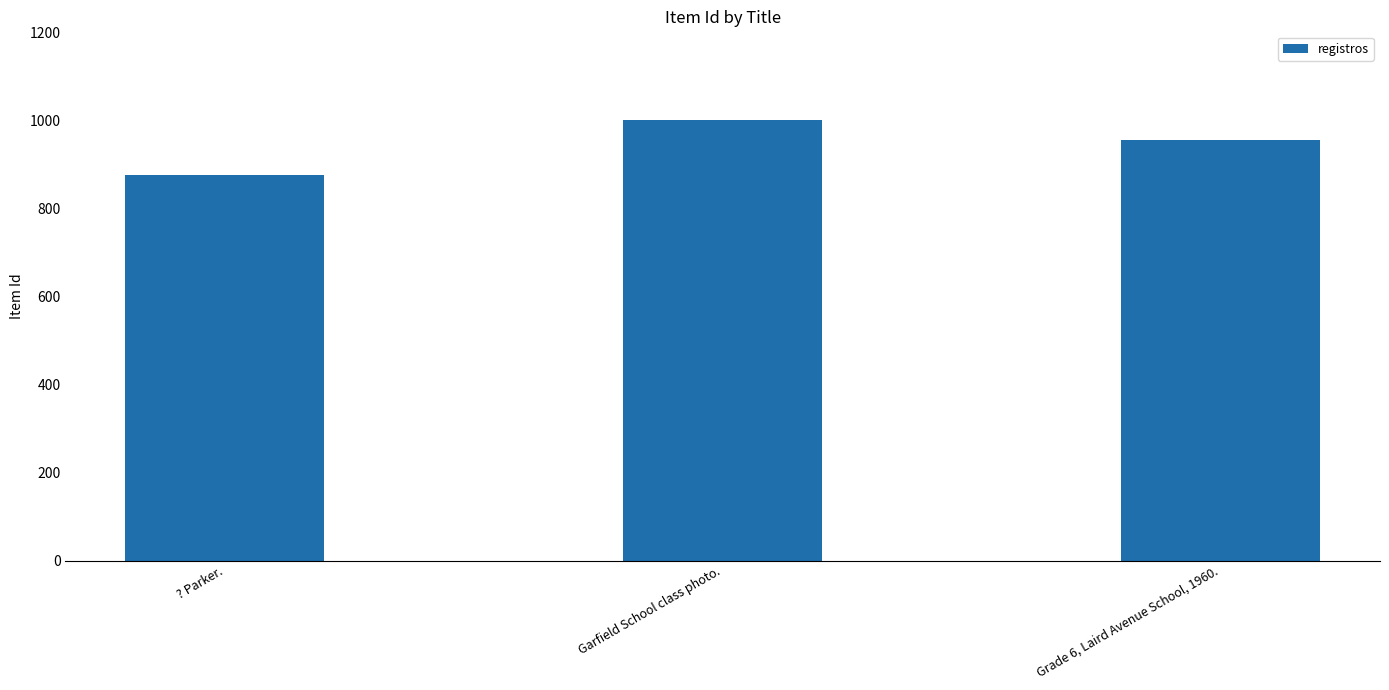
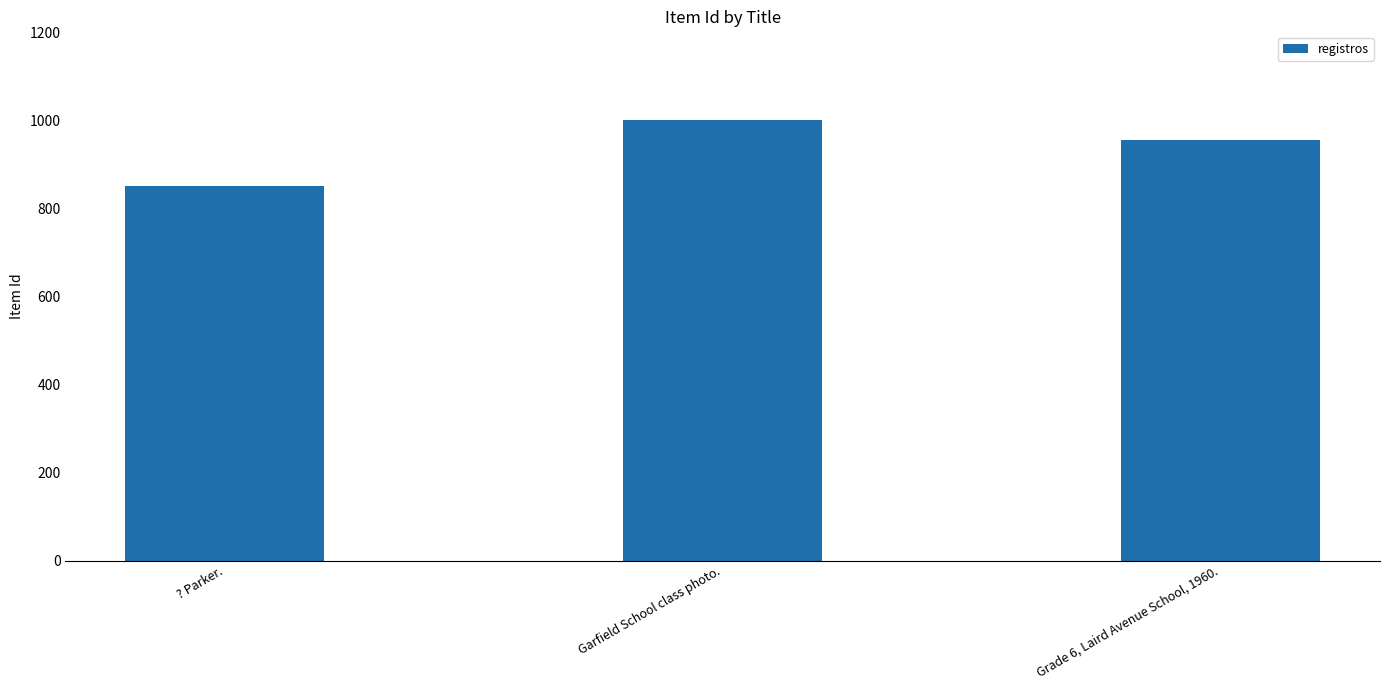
  {
-   "? Parker.": 880,
+   "? Parker.": 850,
    "Garfield School class photo.": 1000,
    "Grade 6, Laird Avenue School, 1960.": 960
  }
